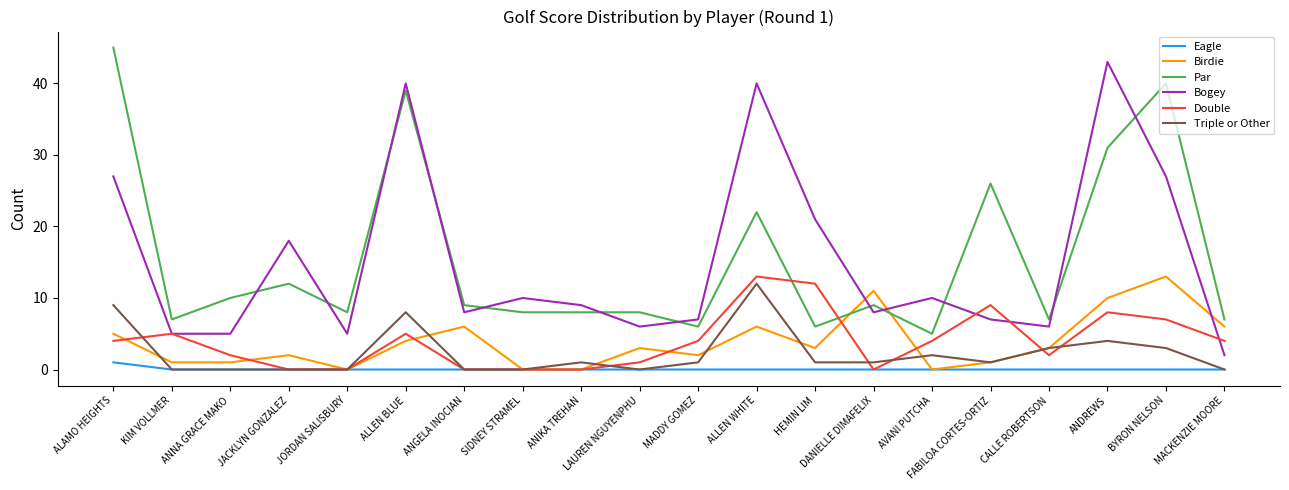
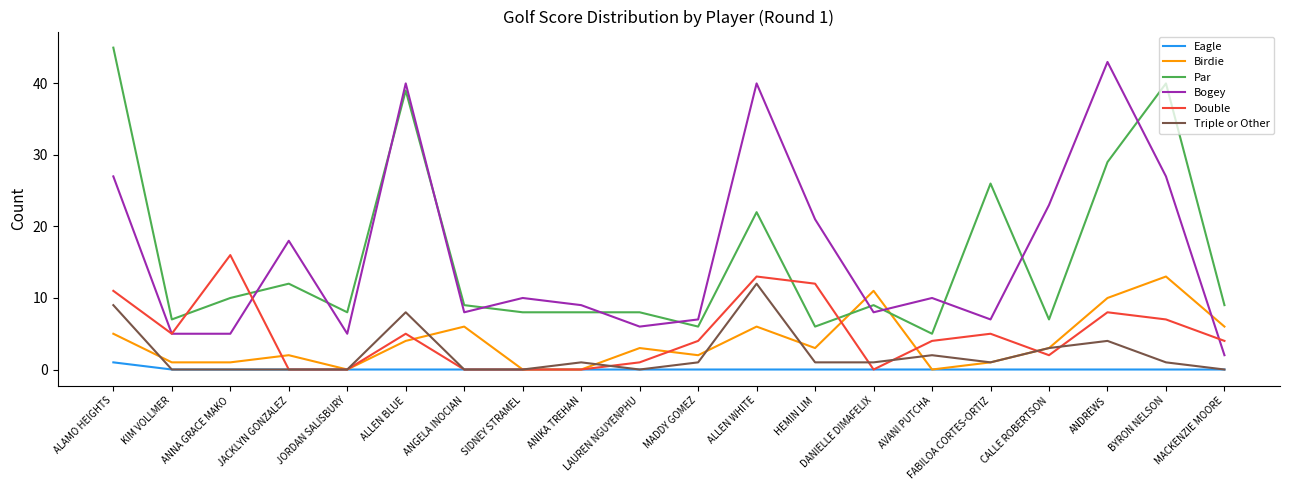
  {
    "Eagle": {
      "ALAMO HEIGHTS": 1,
      "ALLEN BLUE": 0,
      "MADDY GOMEZ": 0,
      "ALLEN WHITE": 0,
      "HEMIN LIM": 0,
      "FABILOA CORTES-ORTIZ": 0,
      "CALLE ROBERTSON": 0,
      "ANDREWS": 0,
      "BYRON NELSON": 0
    },
    "Birdie": {
      "ALAMO HEIGHTS": 5,
      "KIM VOLLMER": 1,
      "ANNA GRACE MAKO": 1,
      "JACKLYN GONZALEZ": 2,
      "ALLEN BLUE": 4,
      "ANGELA INOCIAN": 6,
      "LAUREN NGUYENPHU": 3,
      "MADDY GOMEZ": 2,
      "ALLEN WHITE": 6,
      "HEMIN LIM": 3,
      "DANIELLE DIMAFELIX": 11,
      "ANDREWS": 10,
      "BYRON NELSON": 13,
      "MACKENZIE MOORE": 6
    },
    "Par": {
      "ALAMO HEIGHTS": 45,
      "KIM VOLLMER": 7,
      "ANNA GRACE MAKO": 10,
      "JACKLYN GONZALEZ": 12,
      "JORDAN SALISBURY": 8,
      "ALLEN BLUE": 39,
      "ANGELA INOCIAN": 9,
      "SIDNEY STRAMEL": 8,
      "ANIKA TREHAN": 8,
      "LAUREN NGUYENPHU": 8,
      "MADDY GOMEZ": 6,
      "ALLEN WHITE": 22,
      "HEMIN LIM": 6,
      "DANIELLE DIMAFELIX": 9,
      "AVANI PUTCHA": 5,
      "FABILOA CORTES-ORTIZ": 26,
      "CALLE ROBERTSON": 7,
-     "ANDREWS": 31,
-     "MACKENZIE MOORE": 7
+     "ANDREWS": 29,
+     "MACKENZIE MOORE": 9
    },
    "Bogey": {
      "ALAMO HEIGHTS": 27,
      "ANNA GRACE MAKO": 5,
      "JACKLYN GONZALEZ": 18,
      "JORDAN SALISBURY": 5,
      "ALLEN BLUE": 40,
      "ANGELA INOCIAN": 8,
      "SIDNEY STRAMEL": 10,
      "ANIKA TREHAN": 9,
      "LAUREN NGUYENPHU": 6,
      "MADDY GOMEZ": 7,
      "ALLEN WHITE": 40,
      "HEMIN LIM": 21,
      "DANIELLE DIMAFELIX": 8,
      "AVANI PUTCHA": 10,
      "FABILOA CORTES-ORTIZ": 7,
-     "CALLE ROBERTSON": 6,
+     "CALLE ROBERTSON": 23,
      "ANDREWS": 43,
      "BYRON NELSON": 27,
      "MACKENZIE MOORE": 2
    },
    "Double": {
-     "ALAMO HEIGHTS": 4,
-     "ANNA GRACE MAKO": 2,
+     "ALAMO HEIGHTS": 11,
+     "ANNA GRACE MAKO": 16,
      "ALLEN BLUE": 5,
      "LAUREN NGUYENPHU": 1,
      "MADDY GOMEZ": 4,
      "ALLEN WHITE": 13,
      "HEMIN LIM": 12,
      "AVANI PUTCHA": 4,
-     "FABILOA CORTES-ORTIZ": 9,
+     "FABILOA CORTES-ORTIZ": 5,
      "CALLE ROBERTSON": 2,
      "ANDREWS": 8,
      "BYRON NELSON": 7,
      "MACKENZIE MOORE": 4
    },
    "Triple or Other": {
      "ALAMO HEIGHTS": 9,
      "ALLEN BLUE": 8,
      "ANIKA TREHAN": 1,
      "MADDY GOMEZ": 1,
      "ALLEN WHITE": 12,
      "HEMIN LIM": 1,
      "DANIELLE DIMAFELIX": 1,
      "AVANI PUTCHA": 2,
      "ANDREWS": 4,
-     "BYRON NELSON": 3
+     "BYRON NELSON": 1
    }
  }
